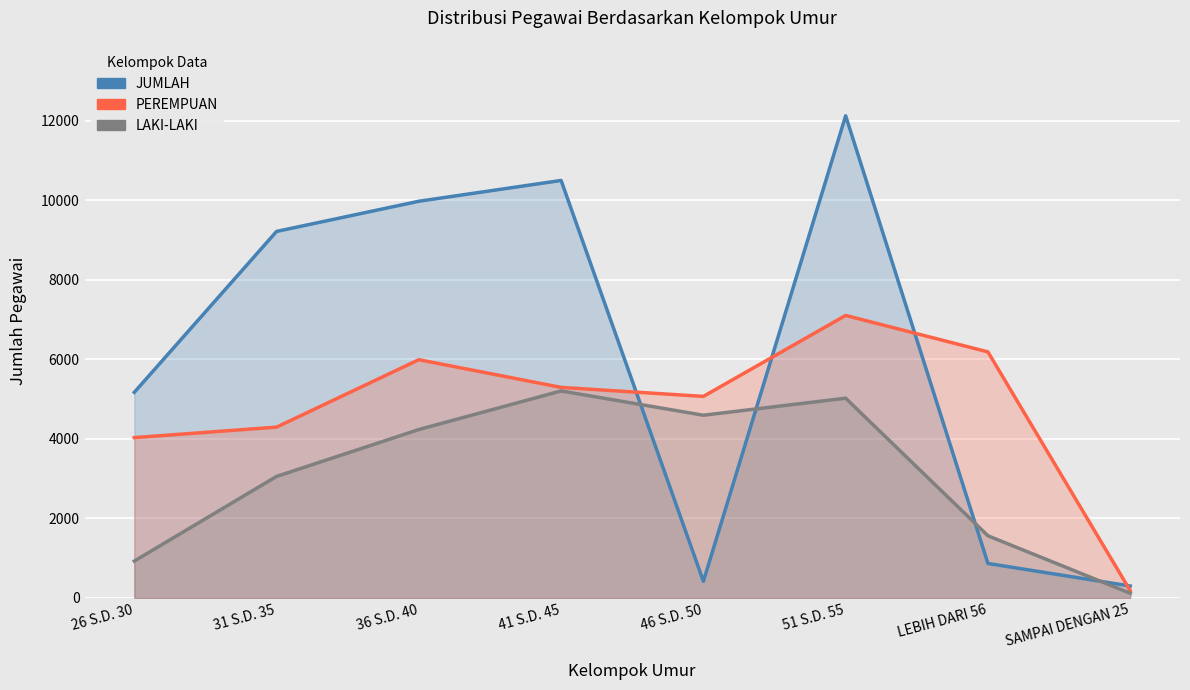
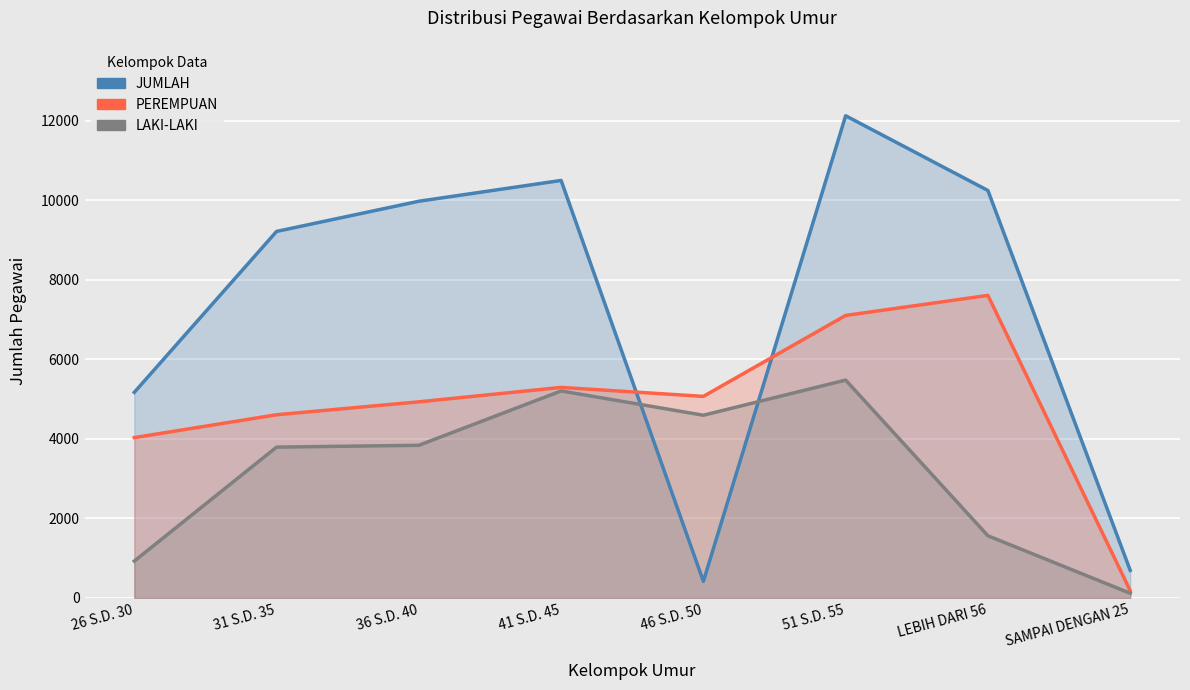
  {
    "JUMLAH": {
      "26 S.D. 30": 5200,
      "31 S.D. 35": 9200,
      "36 S.D. 40": 10000,
      "41 S.D. 45": 10500,
      "46 S.D. 50": 400,
      "51 S.D. 55": 12100,
-     "LEBIH DARI 56": 900,
-     "SAMPAI DENGAN 25": 300
+     "LEBIH DARI 56": 10200,
+     "SAMPAI DENGAN 25": 700
    },
    "PEREMPUAN": {
      "26 S.D. 30": 4000,
-     "31 S.D. 35": 4300,
-     "36 S.D. 40": 6000,
+     "31 S.D. 35": 4600,
+     "36 S.D. 40": 4900,
      "41 S.D. 45": 5300,
      "46 S.D. 50": 5100,
      "51 S.D. 55": 7100,
-     "LEBIH DARI 56": 6200,
+     "LEBIH DARI 56": 7600,
      "SAMPAI DENGAN 25": 200
    },
    "LAKI-LAKI": {
      "26 S.D. 30": 900,
-     "31 S.D. 35": 3100,
-     "36 S.D. 40": 4200,
+     "31 S.D. 35": 3800,
+     "36 S.D. 40": 3800,
      "41 S.D. 45": 5200,
      "46 S.D. 50": 4600,
-     "51 S.D. 55": 5000,
+     "51 S.D. 55": 5500,
      "LEBIH DARI 56": 1600,
      "SAMPAI DENGAN 25": 100
    }
  }
